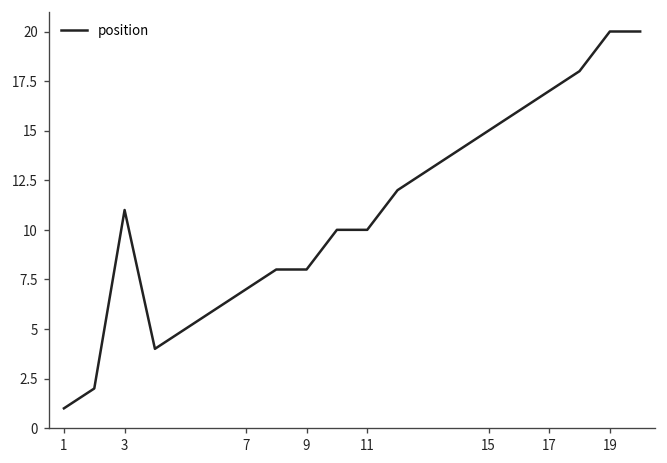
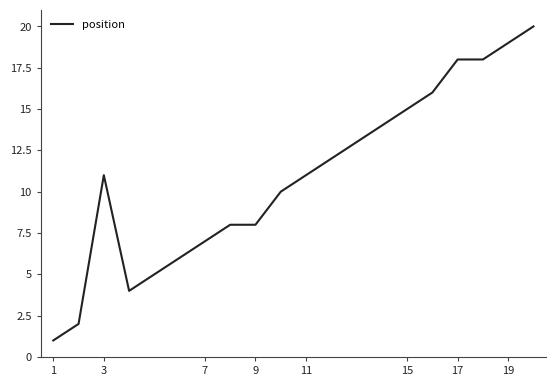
  {
    "1": 1,
    "3": 11,
    "7": 7,
    "9": 8,
-   "11": 10,
+   "11": 11,
    "15": 15,
-   "17": 17,
-   "19": 20
+   "17": 18,
+   "19": 19
  }
